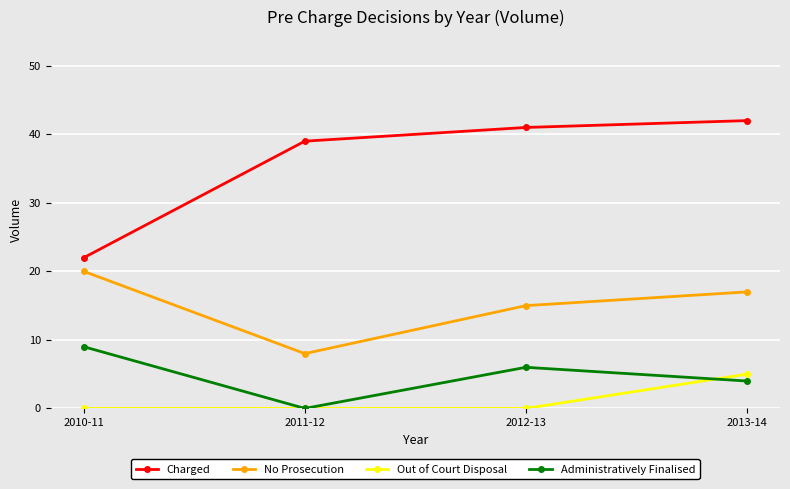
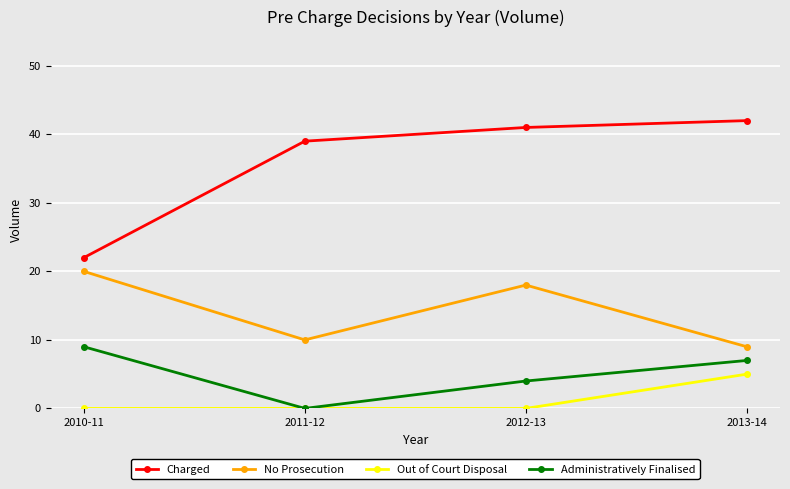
  {
    "Charged": {
      "2010-11": 22,
      "2011-12": 39,
      "2012-13": 41,
      "2013-14": 42
    },
    "No Prosecution": {
      "2010-11": 20,
-     "2011-12": 8,
-     "2012-13": 15,
-     "2013-14": 17
+     "2011-12": 10,
+     "2012-13": 18,
+     "2013-14": 9
    },
    "Out of Court Disposal": {
      "2010-11": 0,
      "2012-13": 0,
      "2013-14": 5
    },
    "Administratively Finalised": {
      "2010-11": 9,
-     "2012-13": 6,
-     "2013-14": 4
+     "2012-13": 4,
+     "2013-14": 7
    }
  }
